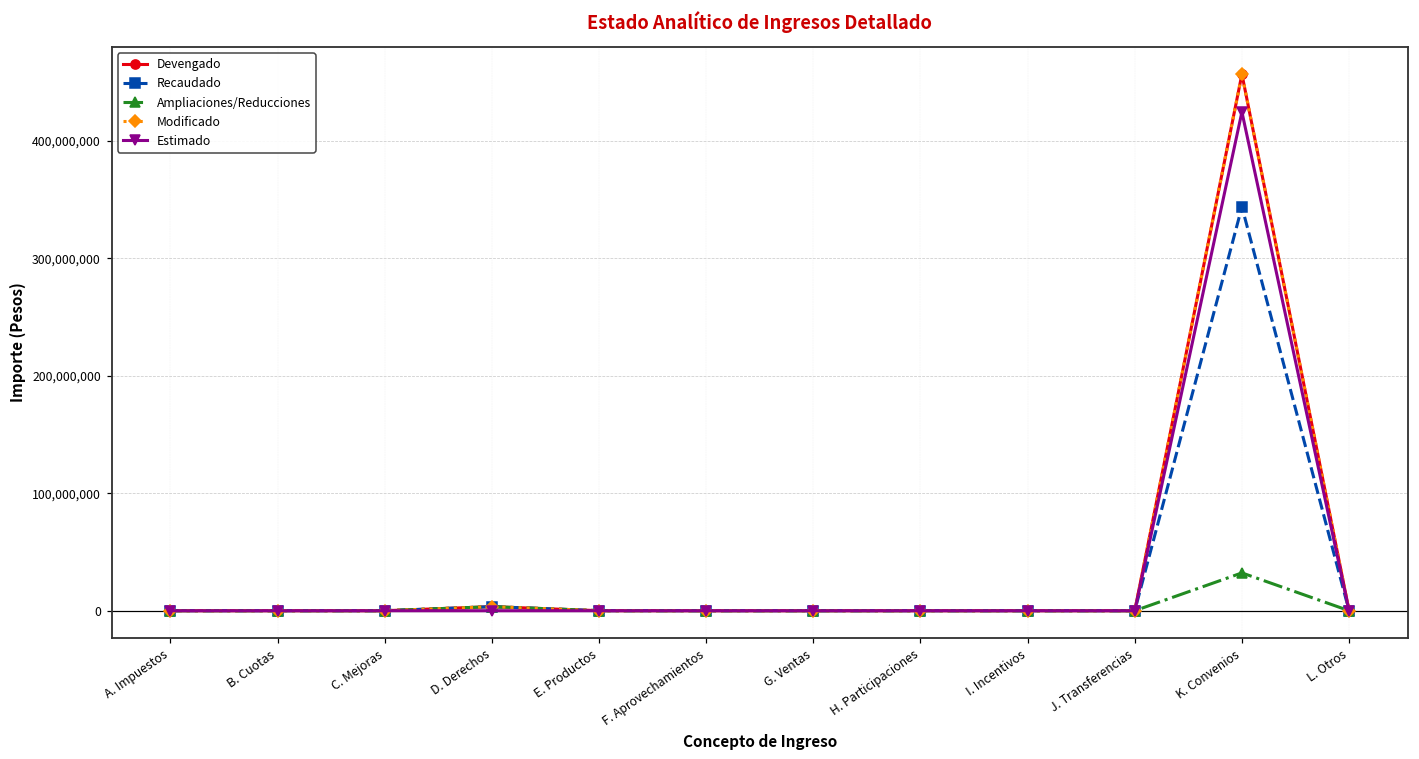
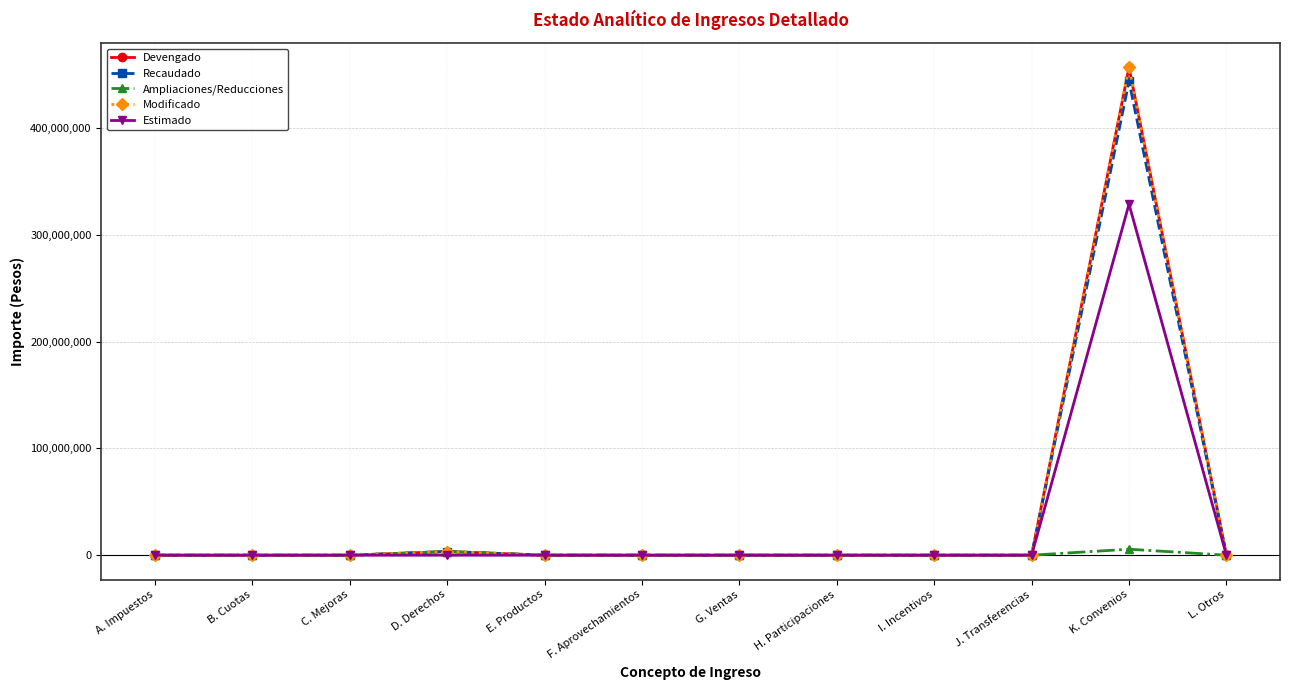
  {
    "Modificado": {
      "K. Convenios": "457,000,000"
    },
    "Recaudado": {
-     "K. Convenios": "344,000,000"
+     "K. Convenios": "444,000,000"
    },
    "Ampliaciones/Reducciones": {
-     "K. Convenios": "32,000,000"
+     "K. Convenios": "6,000,000"
    },
    "Estimado": {
      "D. Derechos": "0",
-     "K. Convenios": "425,000,000"
+     "K. Convenios": "329,000,000"
    }
  }
